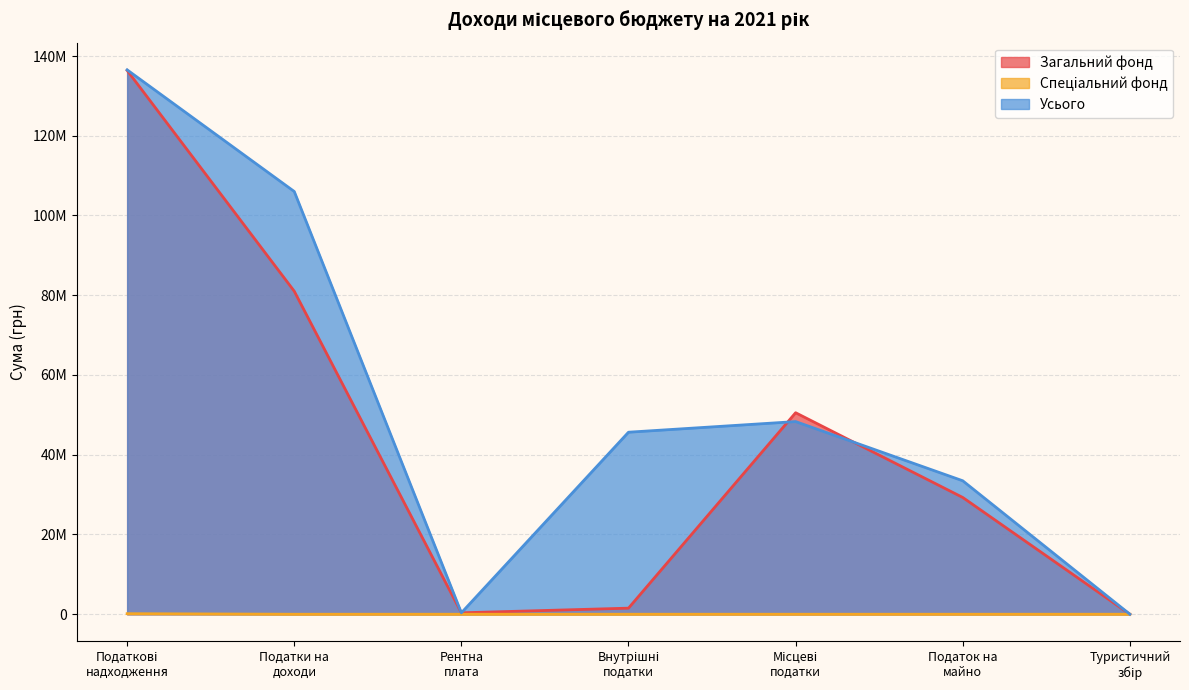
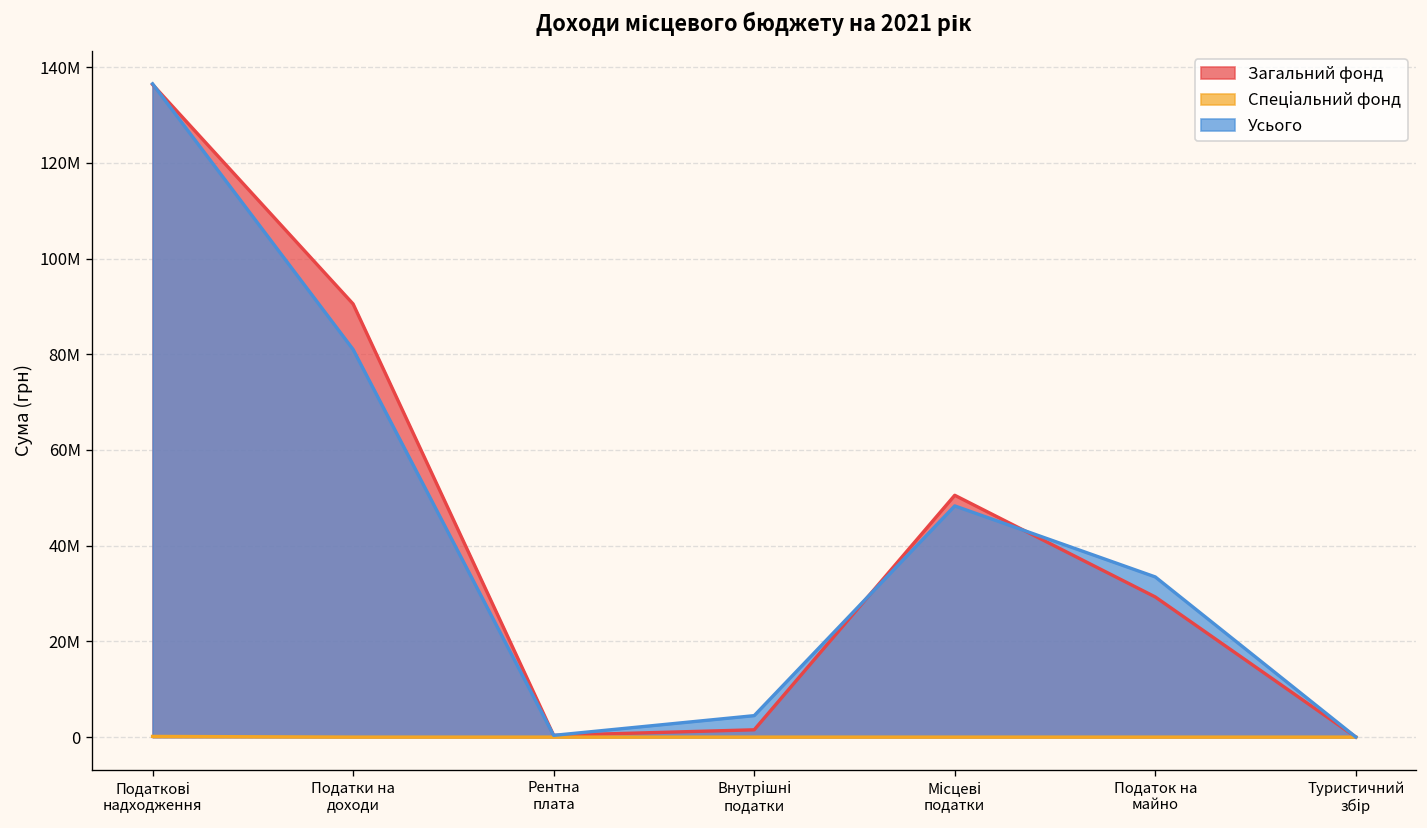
  {
    "Загальний фонд": {
-     "Податки на доходи": 81000000,
+     "Податки на доходи": 91000000,
      "Внутрішні податки": 2000000,
      "Місцеві податки": 51000000,
      "Податок на майно": 29000000
    },
    "Спеціальний фонд": {
      "Податкові надходження": 0,
      "Податки на доходи": 0,
      "Внутрішні податки": 0,
      "Місцеві податки": 0,
      "Податок на майно": 0
    },
    "Усього": {
-     "Податки на доходи": 106000000,
-     "Внутрішні податки": 46000000,
+     "Податки на доходи": 81000000,
+     "Внутрішні податки": 4000000,
      "Місцеві податки": 48000000,
      "Податок на майно": 33000000
    }
  }
